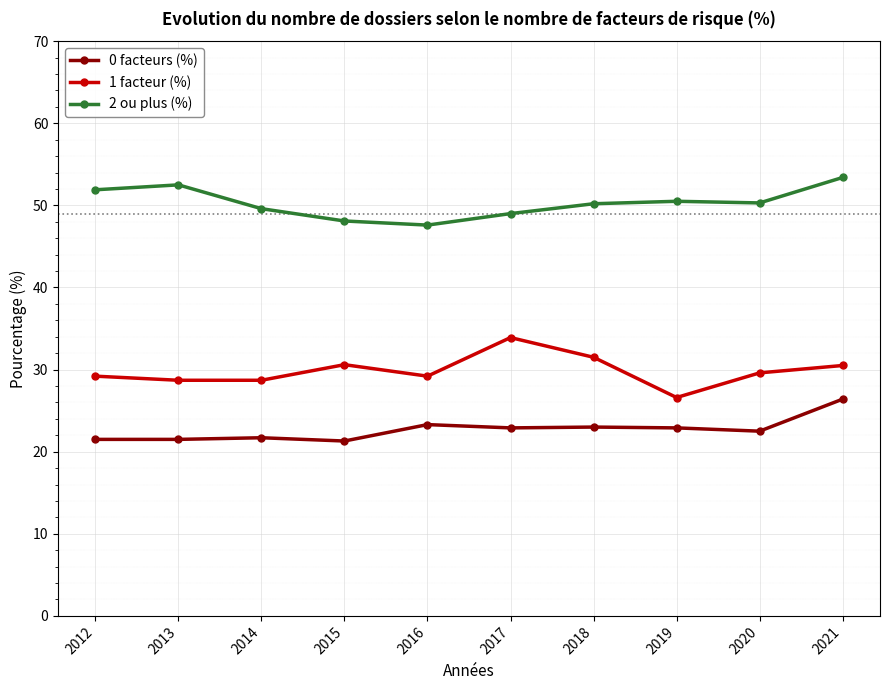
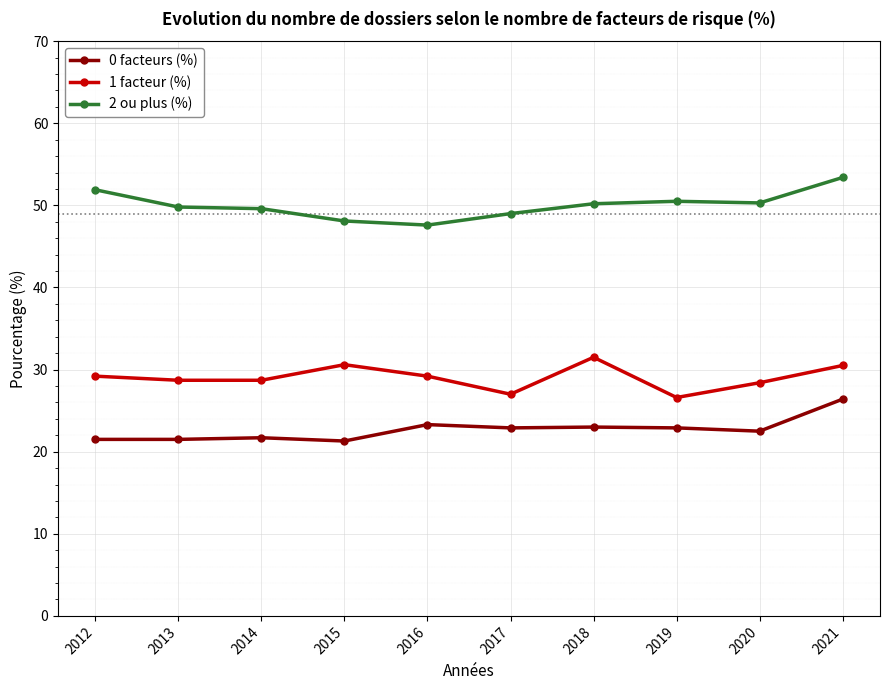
  {
    "0 facteurs (%)": {
      "2012": 22,
      "2013": 22,
      "2014": 22,
      "2015": 21,
      "2016": 23,
      "2017": 23,
      "2018": 23,
      "2019": 23,
      "2020": 23,
      "2021": 26
    },
    "1 facteur (%)": {
      "2012": 29,
      "2013": 29,
      "2014": 29,
      "2015": 31,
      "2016": 29,
-     "2017": 34,
+     "2017": 27,
      "2018": 32,
      "2019": 27,
-     "2020": 30,
+     "2020": 28,
      "2021": 31
    },
    "2 ou plus (%)": {
      "2012": 52,
-     "2013": 53,
+     "2013": 50,
      "2014": 50,
      "2015": 48,
      "2016": 48,
      "2017": 49,
      "2018": 50,
      "2019": 51,
      "2020": 50,
      "2021": 53
    }
  }
